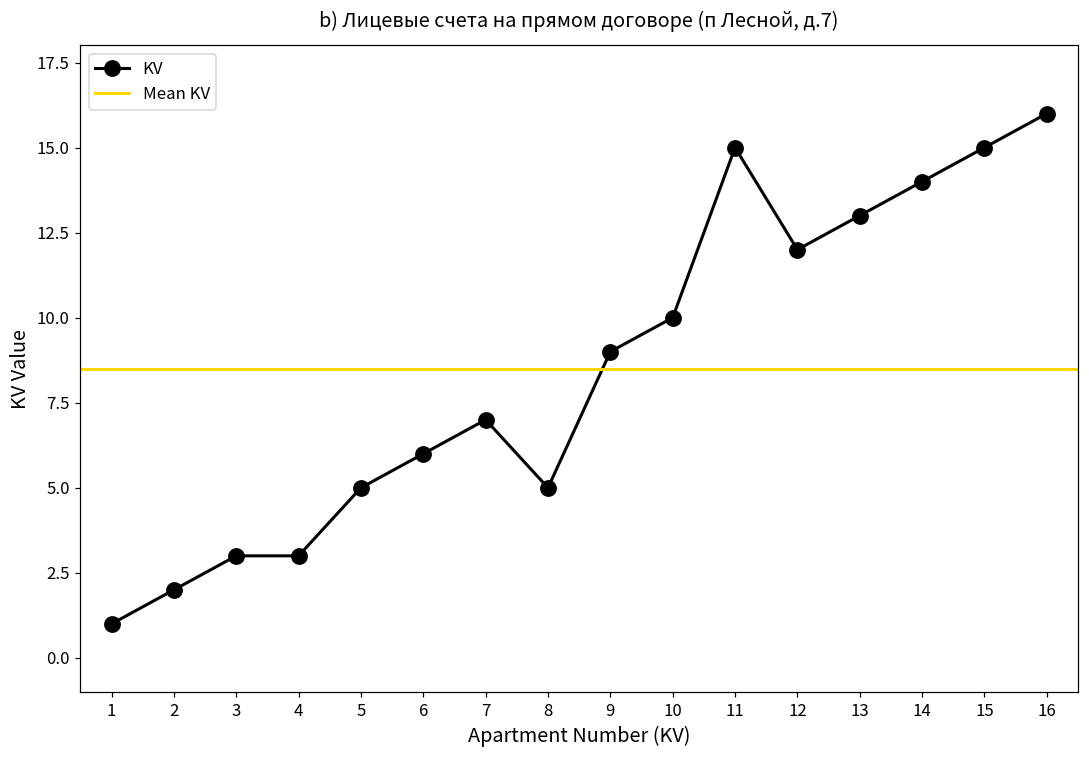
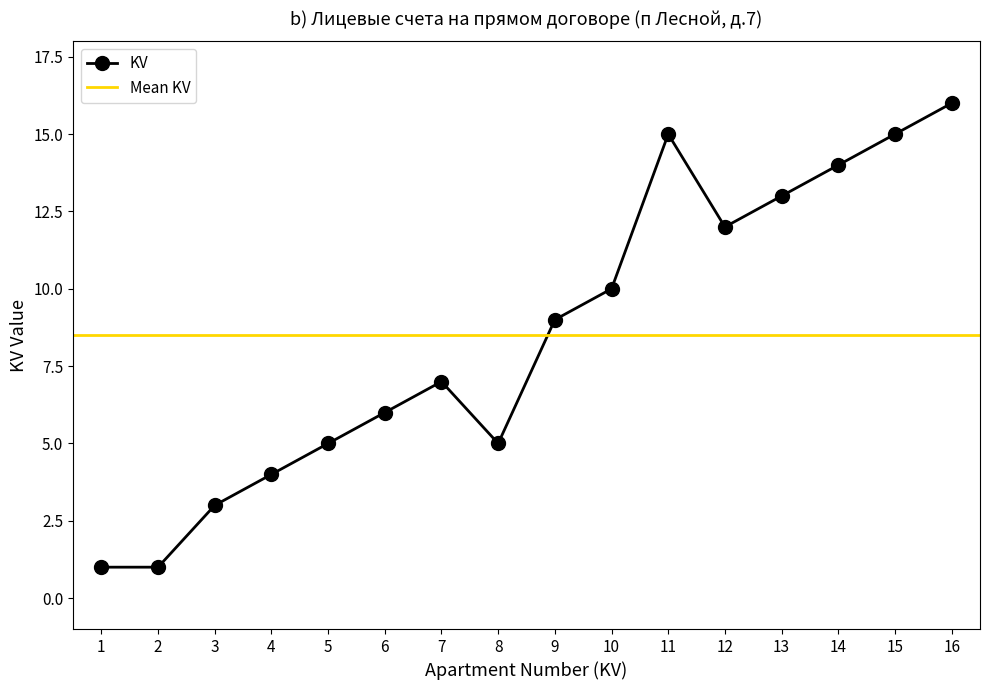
  {
    "1": 1,
-   "2": 2,
+   "2": 1,
    "3": 3,
-   "4": 3,
+   "4": 4,
    "5": 5,
    "6": 6,
    "7": 7,
    "8": 5,
    "9": 9,
    "10": 10,
    "11": 15,
    "12": 12,
    "13": 13,
    "14": 14,
    "15": 15,
    "16": 16
  }
